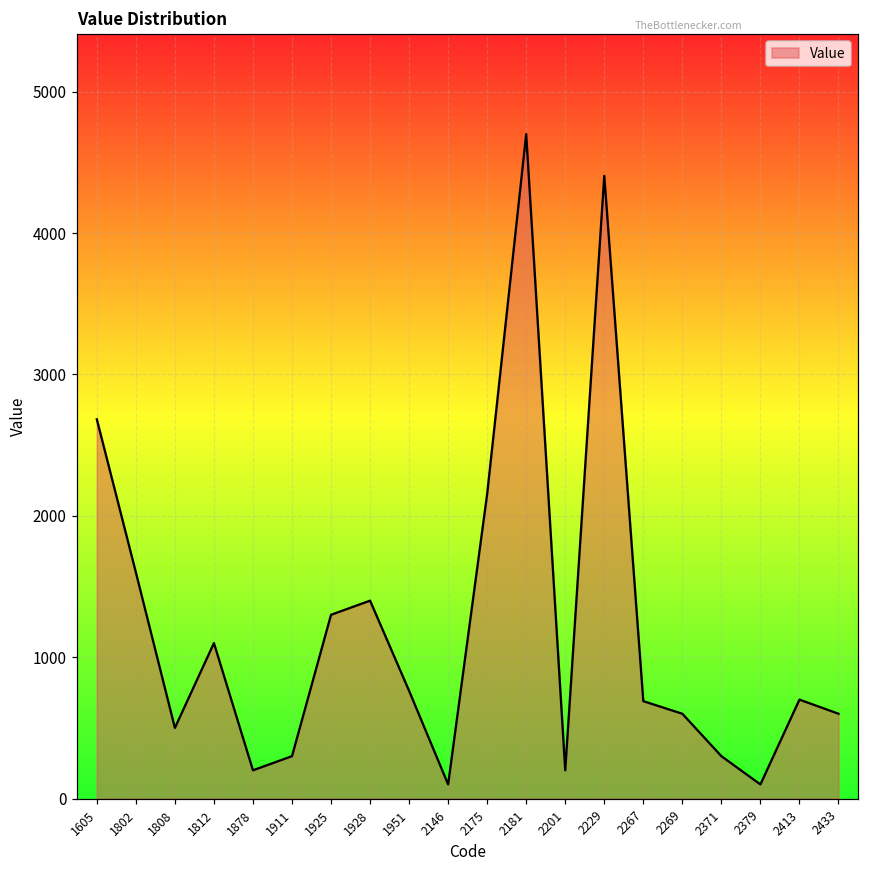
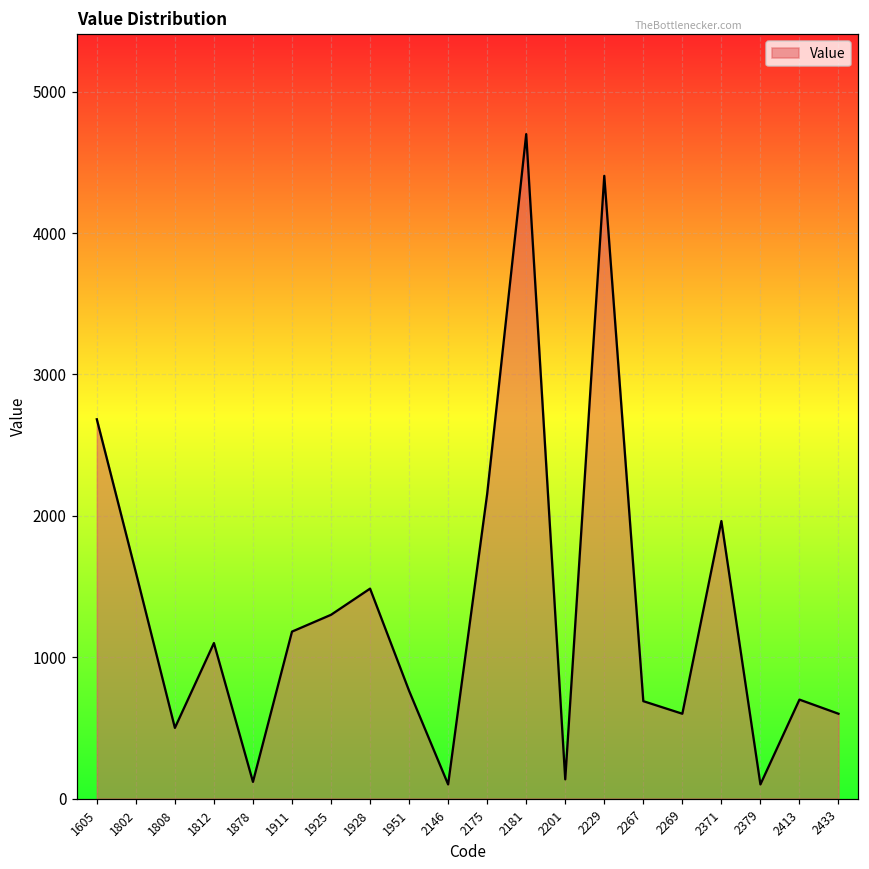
  {
    "1605": 2680,
    "1802": 1600,
    "1808": 500,
    "1812": 1100,
-   "1878": 200,
-   "1911": 300,
+   "1878": 120,
+   "1911": 1180,
    "1925": 1300,
-   "1928": 1400,
+   "1928": 1490,
    "1951": 760,
    "2146": 100,
    "2175": 2160,
    "2181": 4700,
-   "2201": 200,
+   "2201": 140,
    "2229": 4410,
    "2267": 690,
    "2269": 600,
-   "2371": 300,
+   "2371": 1960,
    "2379": 100,
    "2413": 700,
    "2433": 600
  }
